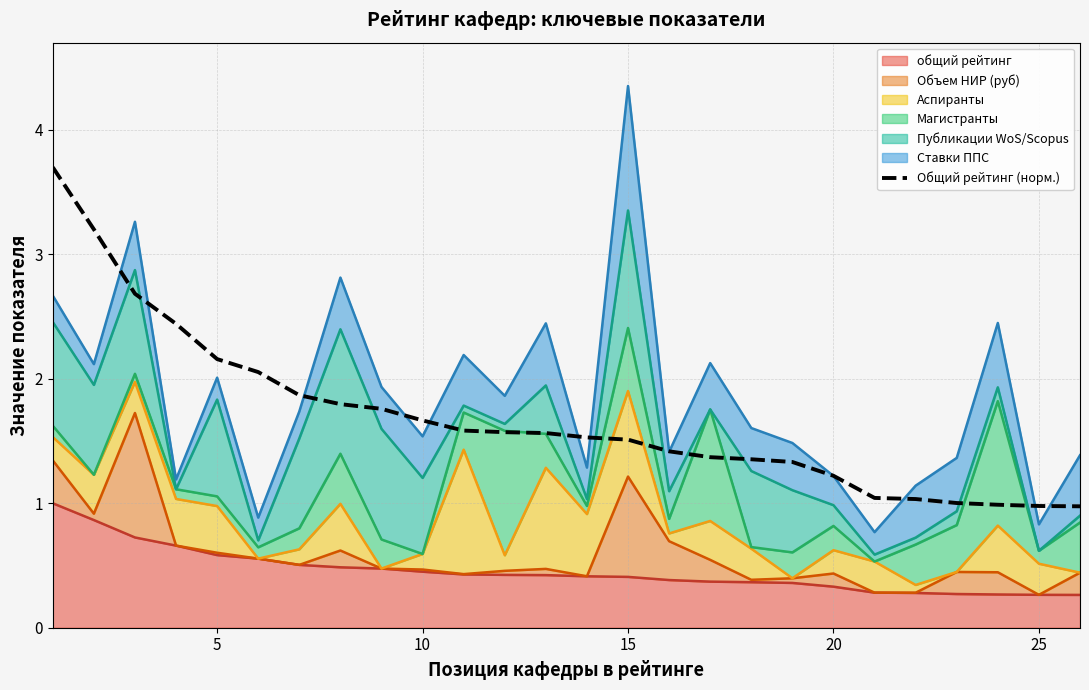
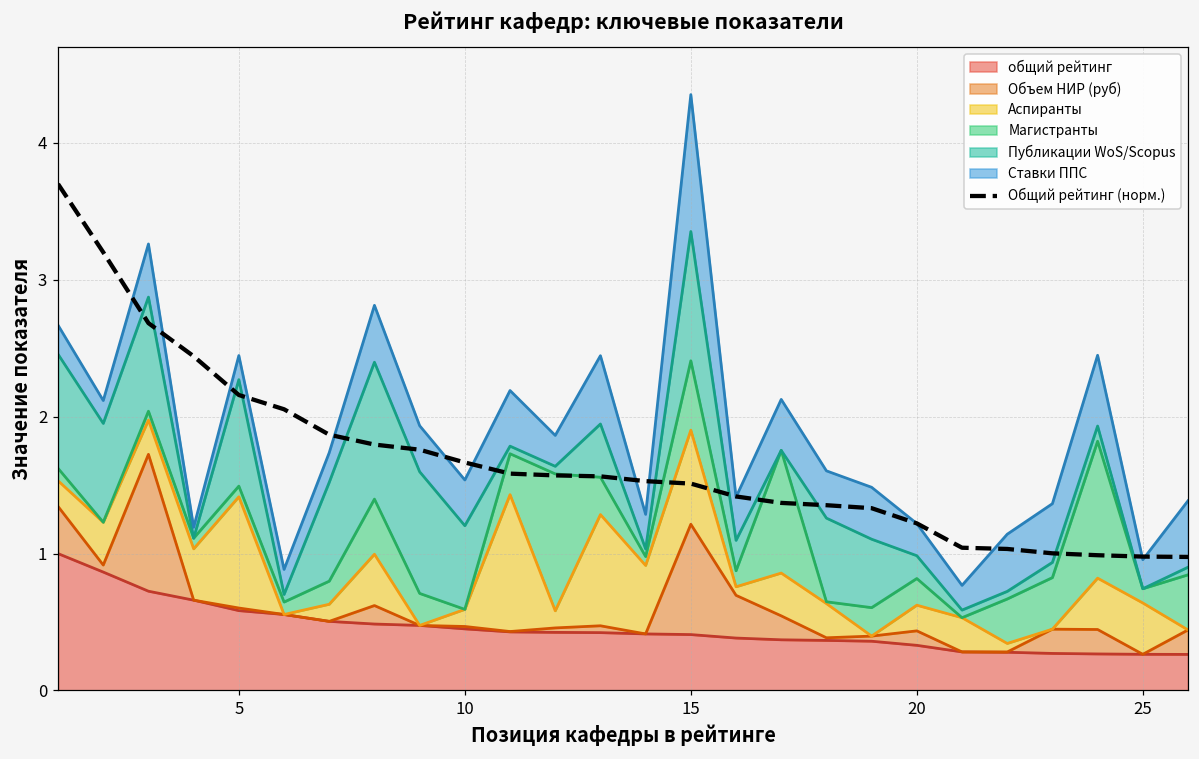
  {
    "Аспиранты": {
-     "5": 0.38,
+     "5": 0.81,
      "15": 0.69,
      "20": 0.19,
-     "25": 0.25
+     "25": 0.37
    },
    "Ставки ППС": {
      "5": 0.18,
      "10": 0.33,
      "15": 1.00,
      "25": 0.21
    },
    "Общий рейтинг (норм.)": {
      "5": 2.16,
      "10": 1.67,
      "15": 1.51,
      "25": 0.98
    }
  }
